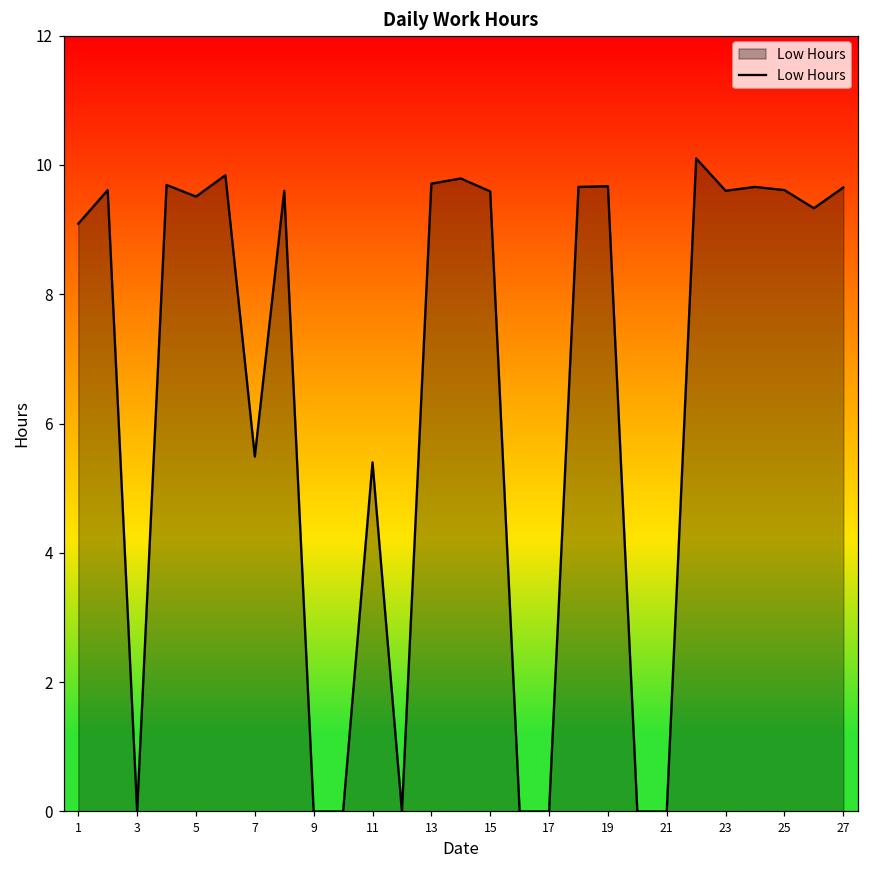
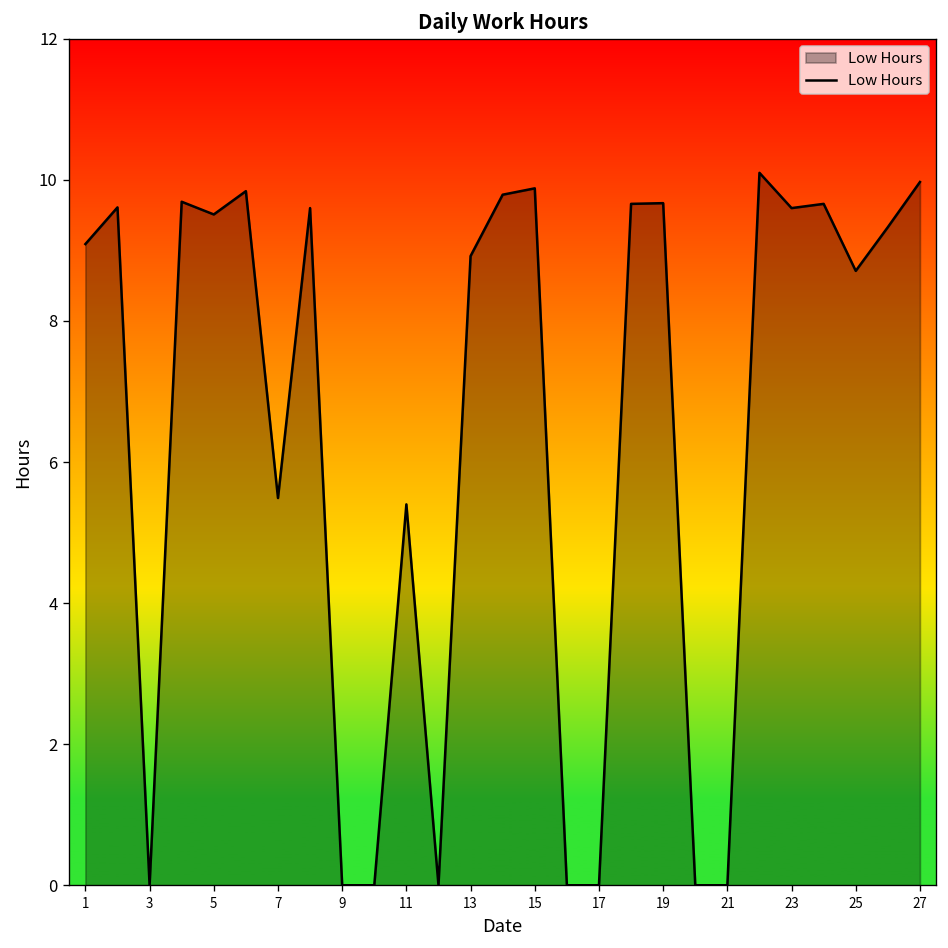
  {
    "1": 9.1,
    "3": 0.0,
    "5": 9.5,
    "7": 5.5,
    "9": 0.0,
    "11": 5.4,
-   "13": 9.7,
-   "15": 9.6,
+   "13": 8.9,
+   "15": 9.9,
    "17": 0.0,
    "19": 9.7,
    "21": 0.0,
    "23": 9.6,
-   "25": 9.6,
-   "27": 9.7
+   "25": 8.7,
+   "27": 10.0
  }
